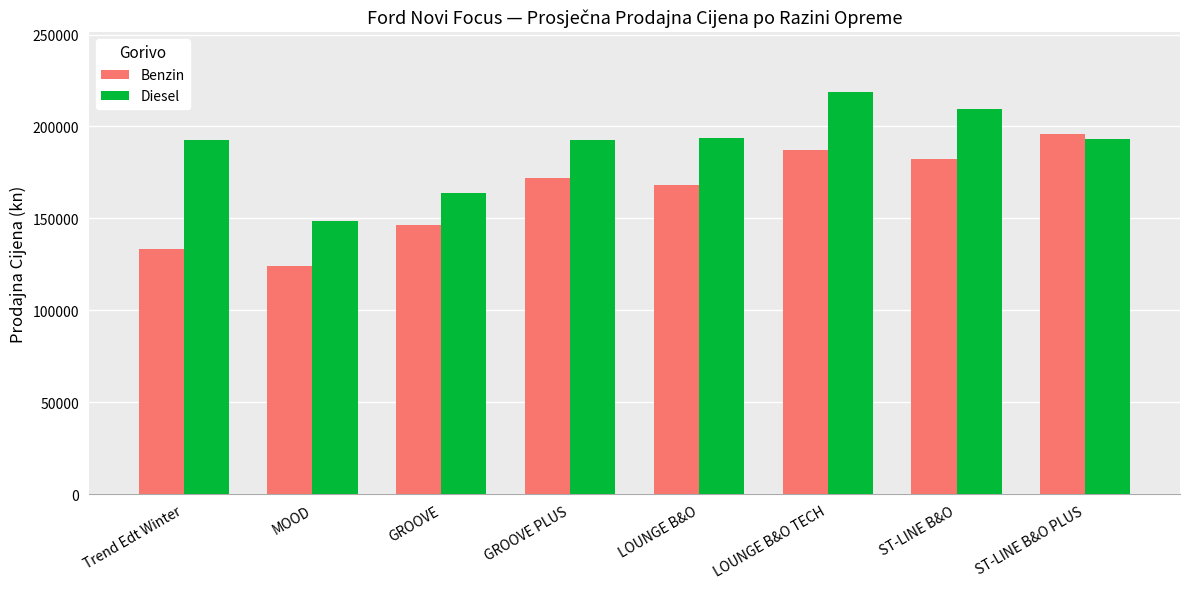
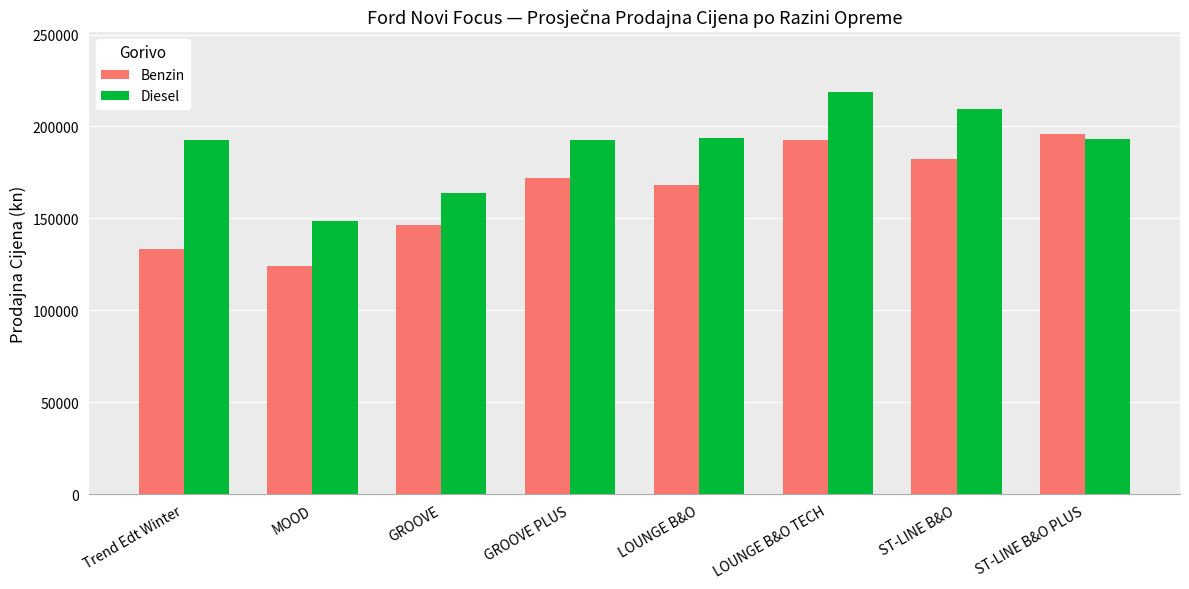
  {
    "Benzin": {
      "Trend Edt Winter": 134000,
      "MOOD": 124000,
      "GROOVE": 147000,
      "GROOVE PLUS": 172000,
      "LOUNGE B&O": 168000,
-     "LOUNGE B&O TECH": 187000,
+     "LOUNGE B&O TECH": 193000,
      "ST-LINE B&O": 182000,
      "ST-LINE B&O PLUS": 196000
    },
    "Diesel": {
      "Trend Edt Winter": 192000,
      "MOOD": 149000,
      "GROOVE": 164000,
      "GROOVE PLUS": 193000,
      "LOUNGE B&O": 194000,
      "LOUNGE B&O TECH": 219000,
      "ST-LINE B&O": 209000,
      "ST-LINE B&O PLUS": 193000
    }
  }
